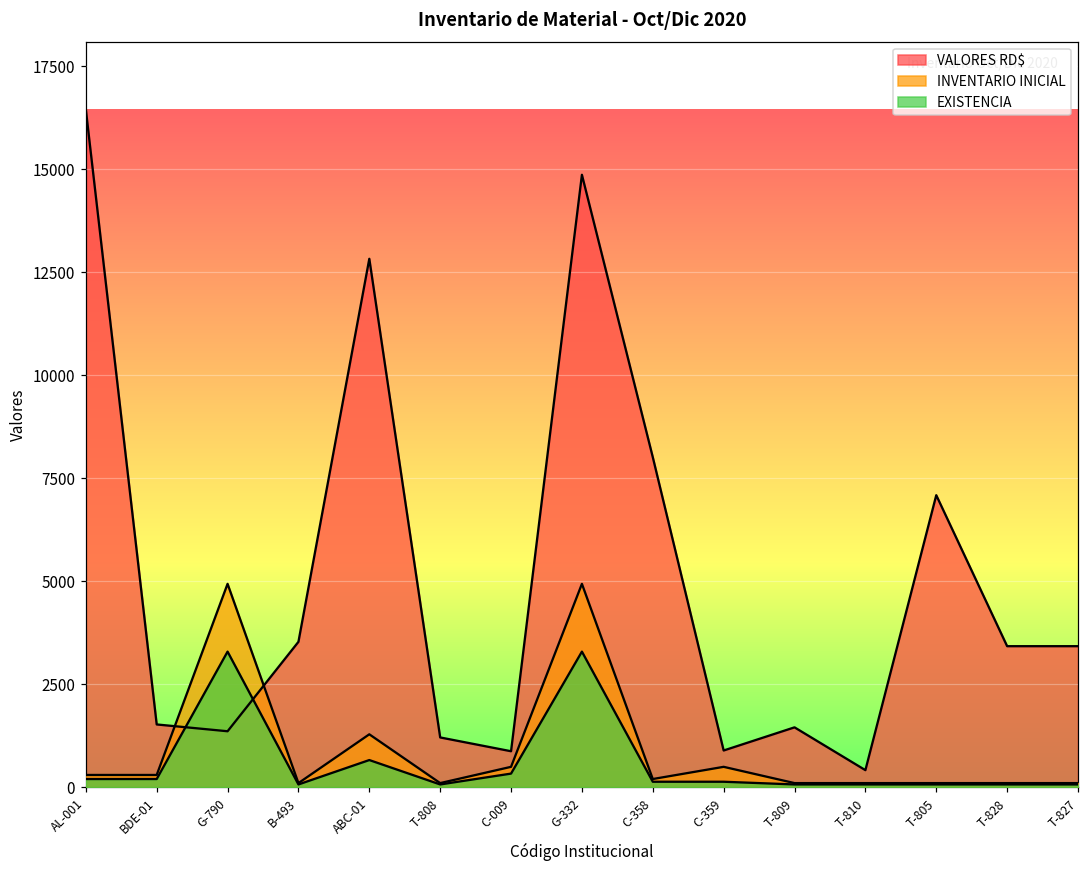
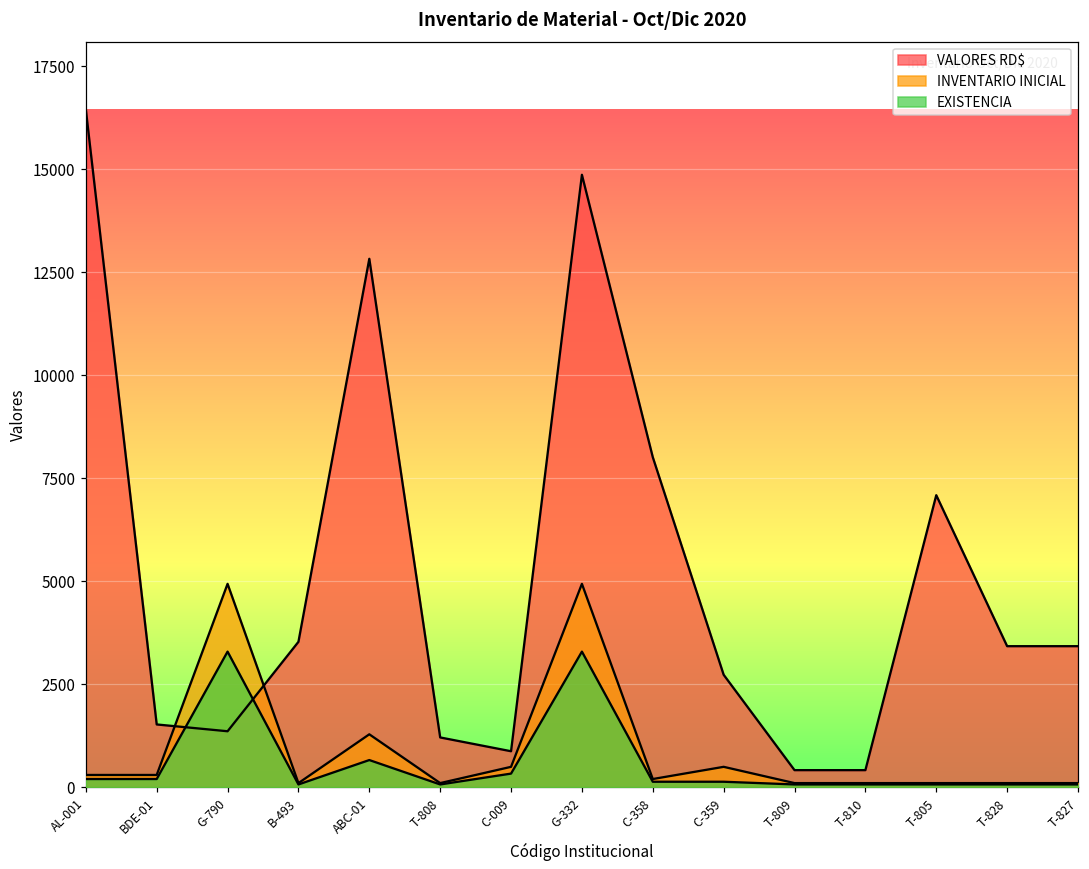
  {
    "VALORES RD$": {
      "AL-001": 16500,
      "BDE-01": 1500,
      "G-790": 1400,
      "B-493": 3500,
      "ABC-01": 12800,
      "T-808": 1200,
      "C-009": 900,
      "G-332": 14900,
      "C-358": 8000,
-     "C-359": 900,
-     "T-809": 1500,
+     "C-359": 2700,
+     "T-809": 400,
      "T-810": 400,
      "T-805": 7100,
      "T-828": 3400,
      "T-827": 3400
    },
    "INVENTARIO INICIAL": {
      "AL-001": 300,
      "BDE-01": 300,
      "G-790": 4900,
      "ABC-01": 1300,
      "C-009": 500,
      "G-332": 4900,
      "C-359": 500
    },
    "EXISTENCIA": {
      "AL-001": 200,
      "BDE-01": 200,
      "G-790": 3300,
      "ABC-01": 700,
      "C-009": 300,
      "G-332": 3300,
      "C-359": 100
    }
  }
